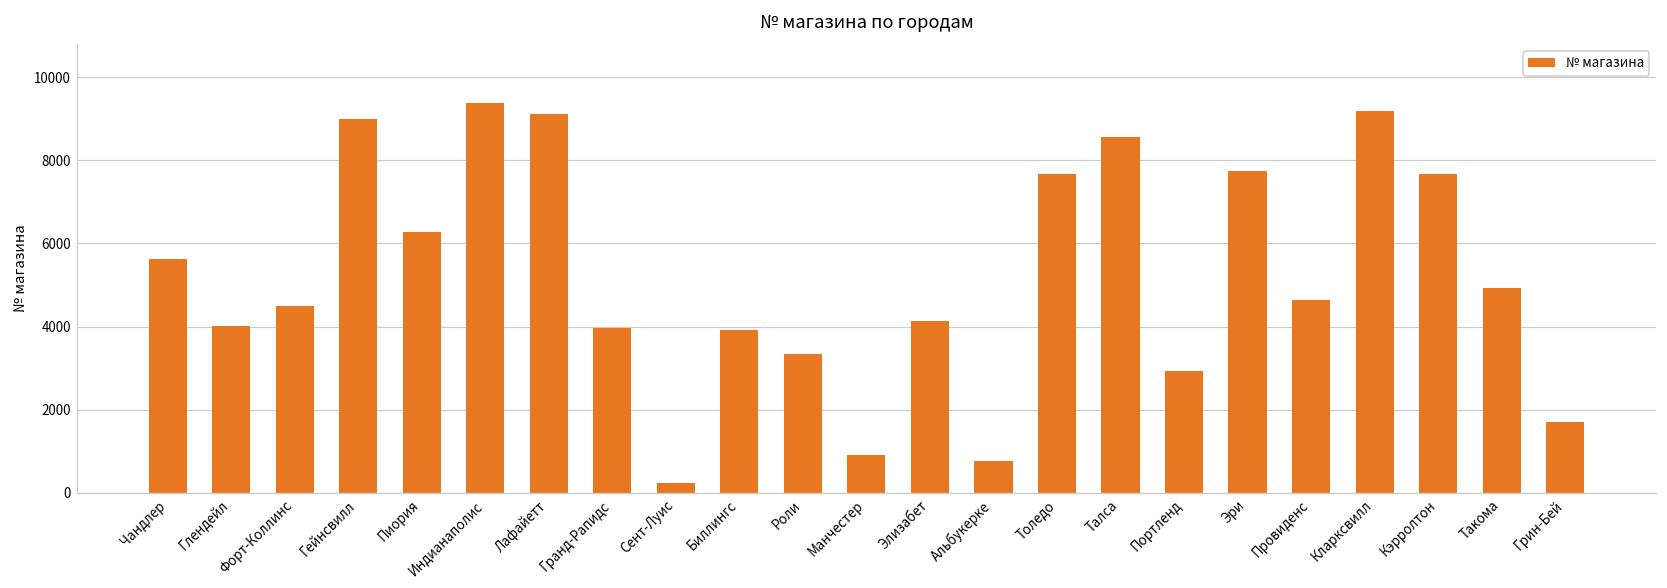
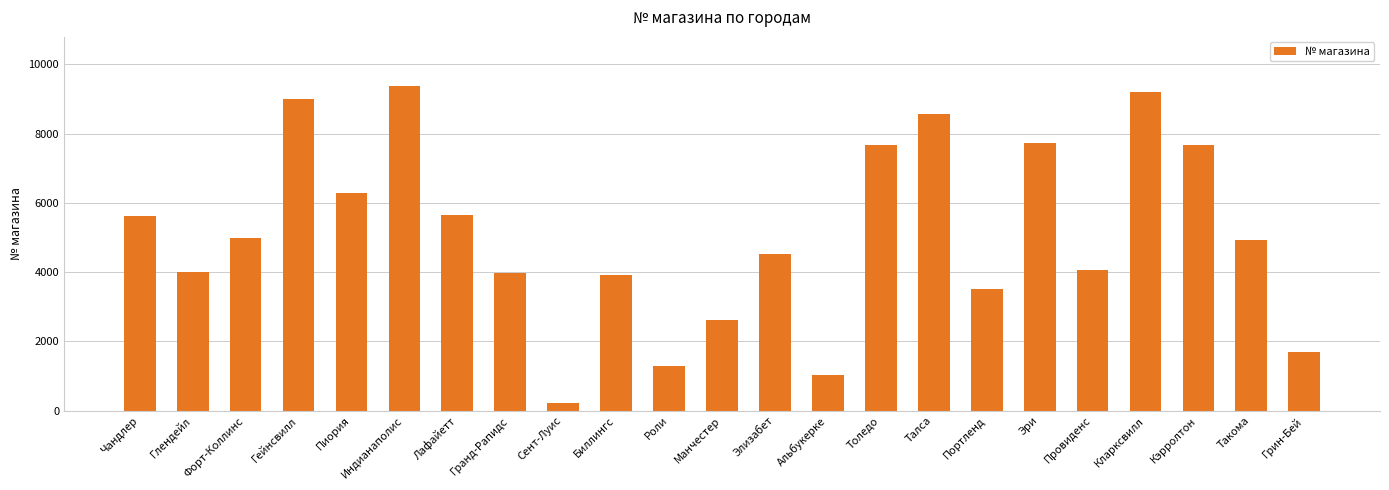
  {
    "Чандлер": 5600,
    "Глендейл": 4000,
-   "Форт-Коллинс": 4500,
+   "Форт-Коллинс": 5000,
    "Гейнсвилл": 9000,
    "Пиория": 6300,
    "Индианаполис": 9400,
-   "Лафайетт": 9100,
+   "Лафайетт": 5700,
    "Гранд-Рапидс": 4000,
    "Сент-Луис": 200,
    "Биллингс": 3900,
-   "Роли": 3300,
-   "Манчестер": 900,
-   "Элизабет": 4100,
-   "Альбукерке": 800,
+   "Роли": 1300,
+   "Манчестер": 2600,
+   "Элизабет": 4500,
+   "Альбукерке": 1000,
    "Толедо": 7700,
    "Талса": 8600,
-   "Портленд": 2900,
+   "Портленд": 3500,
    "Эри": 7700,
-   "Провиденс": 4600,
+   "Провиденс": 4100,
    "Кларксвилл": 9200,
    "Кэрролтон": 7700,
    "Такома": 4900,
    "Грин-Бей": 1700
  }
